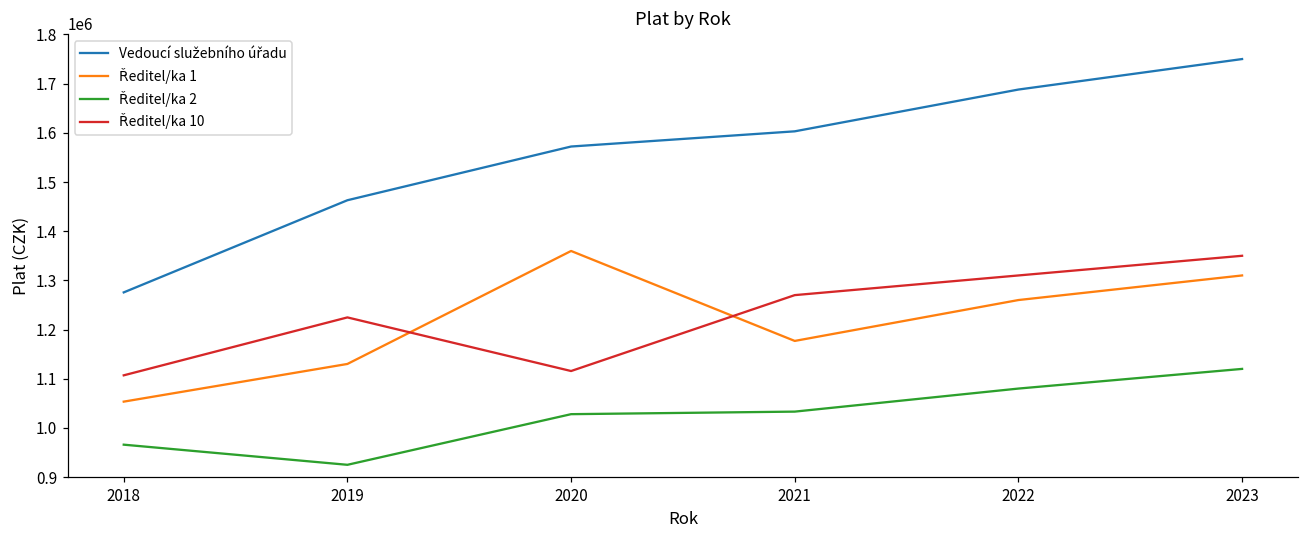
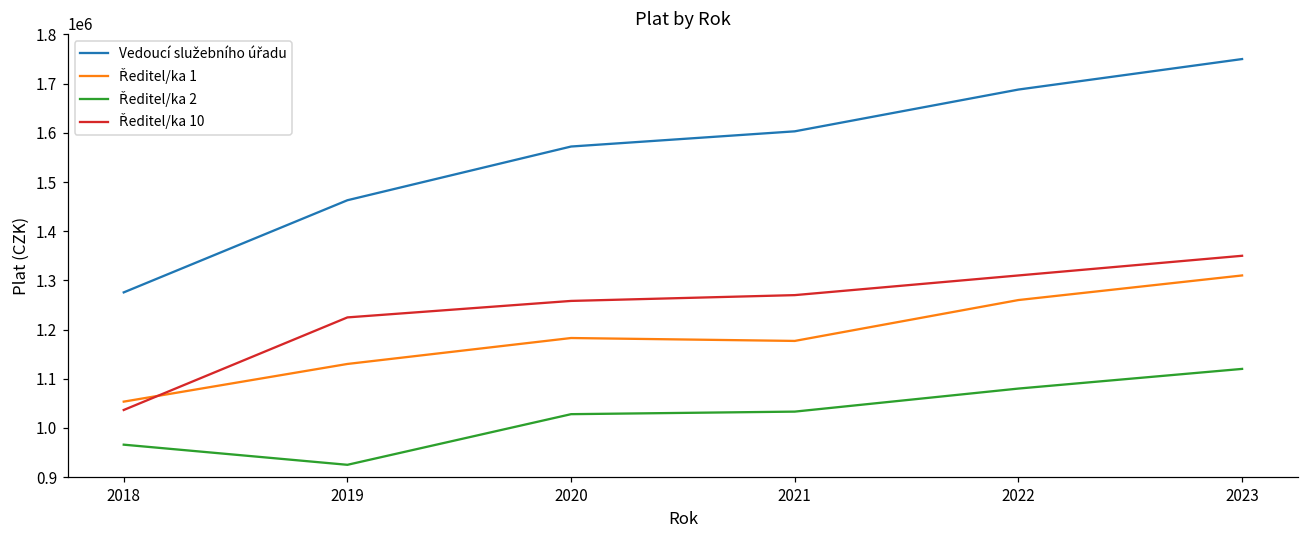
  {
    "Vedoucí služebního úřadu": {
      "2018": 1280000,
      "2019": 1460000,
      "2020": 1570000,
      "2021": 1600000,
      "2022": 1690000,
      "2023": 1750000
    },
    "Ředitel/ka 1": {
      "2018": 1050000,
      "2019": 1130000,
-     "2020": 1360000,
+     "2020": 1180000,
      "2021": 1180000,
      "2022": 1260000,
      "2023": 1310000
    },
    "Ředitel/ka 2": {
      "2018": 970000,
      "2019": 920000,
      "2020": 1030000,
      "2021": 1030000,
      "2022": 1080000,
      "2023": 1120000
    },
    "Ředitel/ka 10": {
-     "2018": 1110000,
+     "2018": 1040000,
      "2019": 1220000,
-     "2020": 1120000,
+     "2020": 1260000,
      "2021": 1270000,
      "2022": 1310000,
      "2023": 1350000
    }
  }
